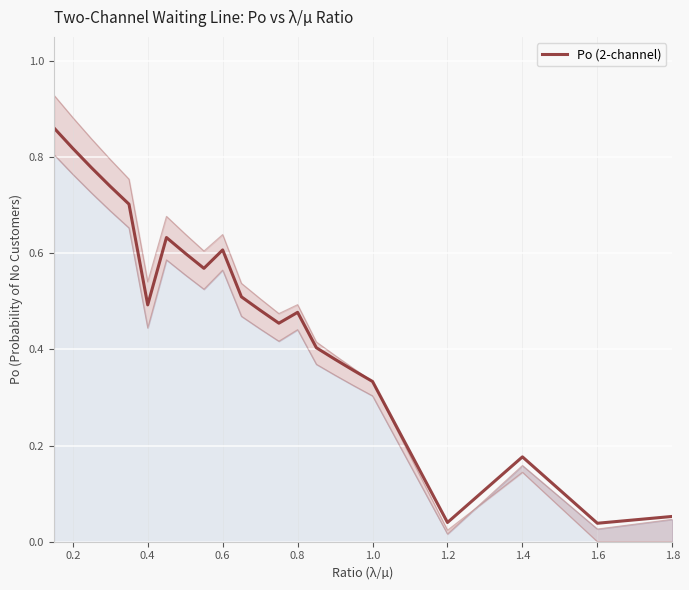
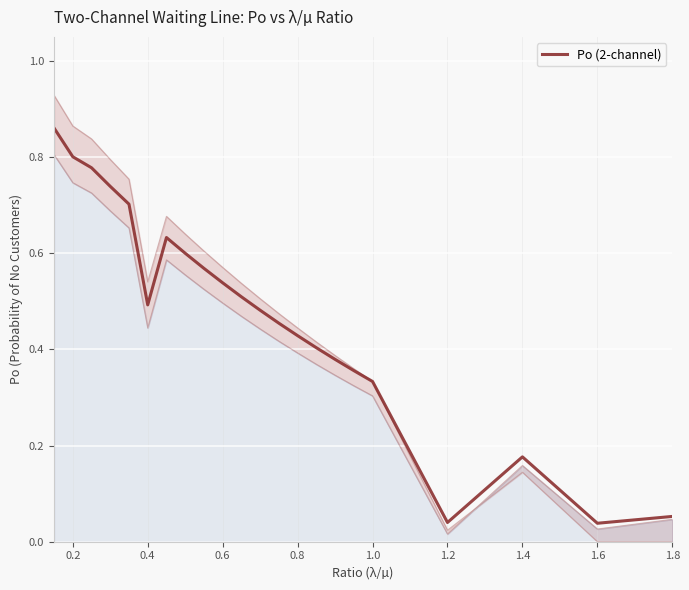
  {
    "Po (2-channel)": {
-     "0.2": 0.82,
+     "0.2": 0.80,
      "0.4": 0.49,
-     "0.6": 0.61,
-     "0.8": 0.48,
+     "0.6": 0.54,
+     "0.8": 0.43,
      "1.2": 0.04,
      "1.4": 0.18,
      "1.6": 0.04,
      "1.8": 0.05
    }
  }
